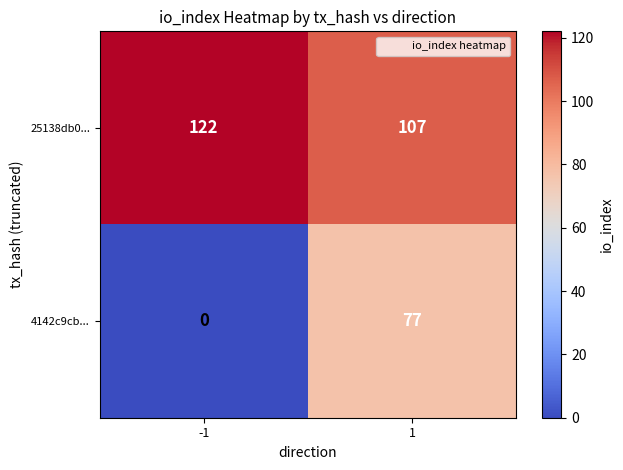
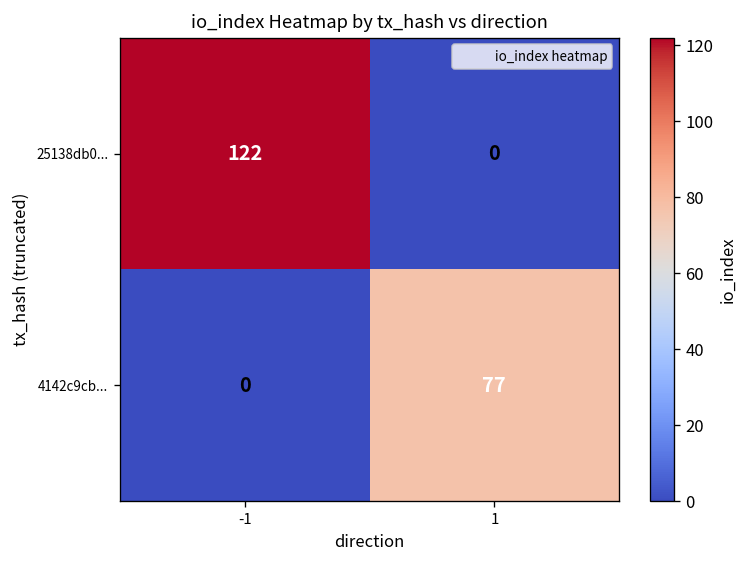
  {
    "25138db0...": {
      "-1": 122,
-     "1": 107
+     "1": 0
    },
    "4142c9cb...": {
      "-1": 0,
      "1": 77
    }
  }
